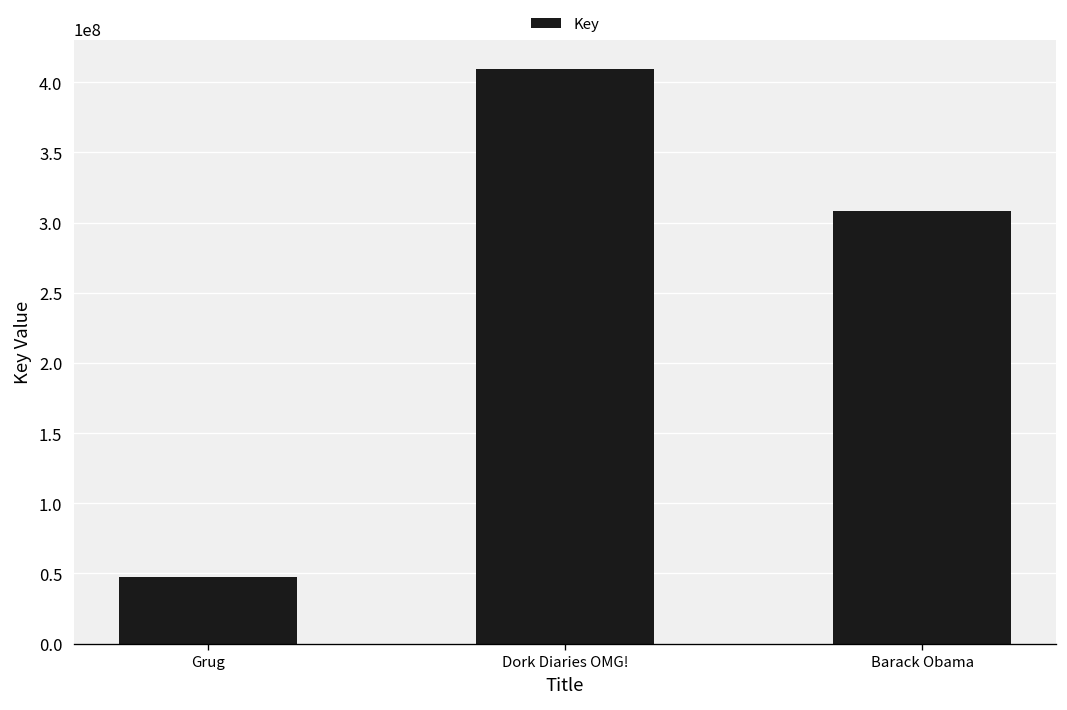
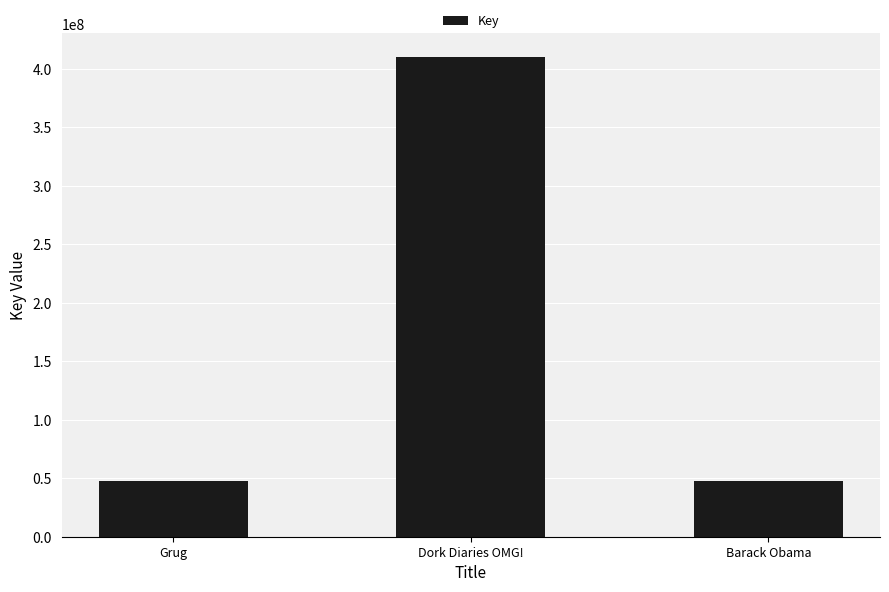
  {
    "Grug": 48000000,
    "Dork Diaries OMG!": 410000000,
-   "Barack Obama": 309000000
+   "Barack Obama": 48000000
  }
